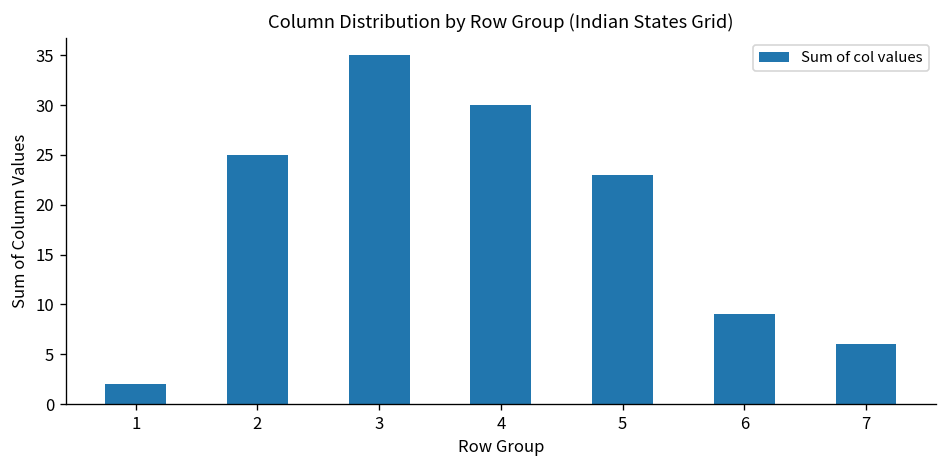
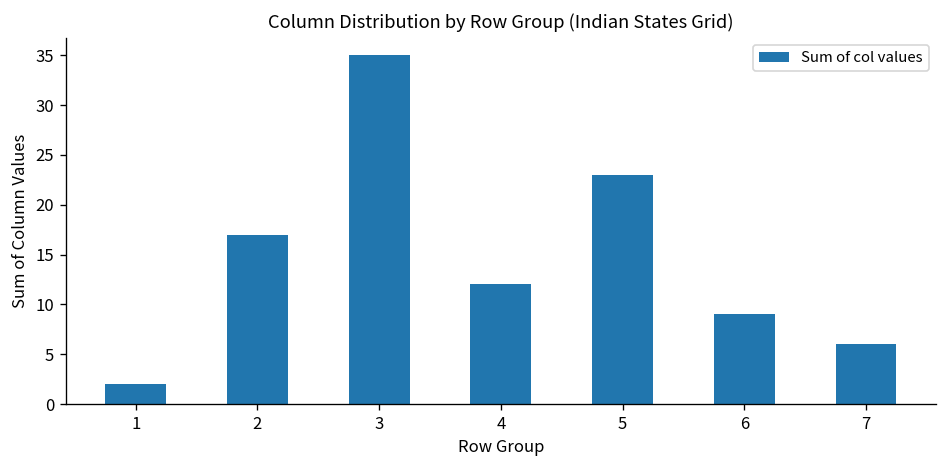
  {
    "1": 2,
-   "2": 25,
+   "2": 17,
    "3": 35,
-   "4": 30,
+   "4": 12,
    "5": 23,
    "6": 9,
    "7": 6
  }
